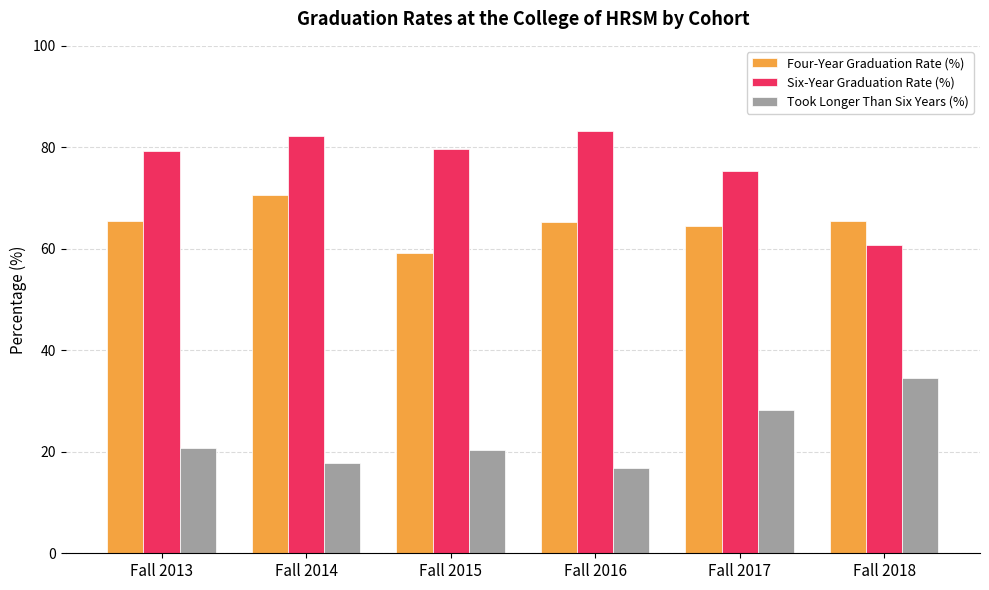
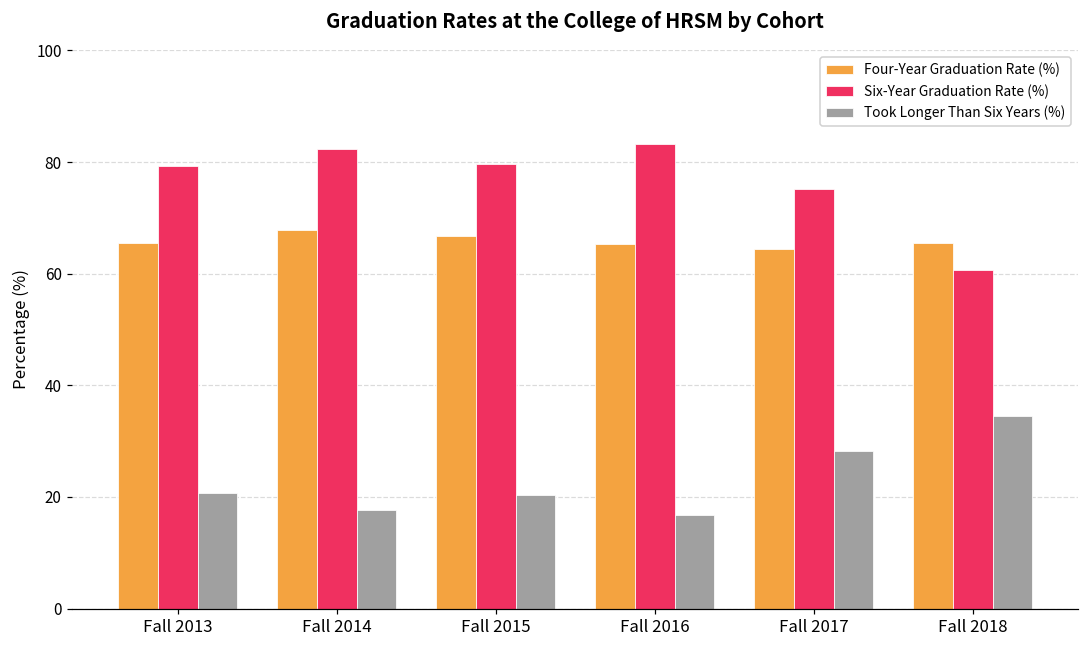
  {
    "Four-Year Graduation Rate (%)": {
      "Fall 2013": 66,
-     "Fall 2014": 71,
-     "Fall 2015": 59,
+     "Fall 2014": 68,
+     "Fall 2015": 67,
      "Fall 2016": 65,
      "Fall 2017": 64,
      "Fall 2018": 66
    },
    "Six-Year Graduation Rate (%)": {
      "Fall 2013": 79,
      "Fall 2014": 82,
      "Fall 2015": 80,
      "Fall 2016": 83,
      "Fall 2017": 75,
      "Fall 2018": 61
    },
    "Took Longer Than Six Years (%)": {
      "Fall 2013": 21,
      "Fall 2014": 18,
      "Fall 2015": 20,
      "Fall 2016": 17,
      "Fall 2017": 28,
      "Fall 2018": 34
    }
  }
